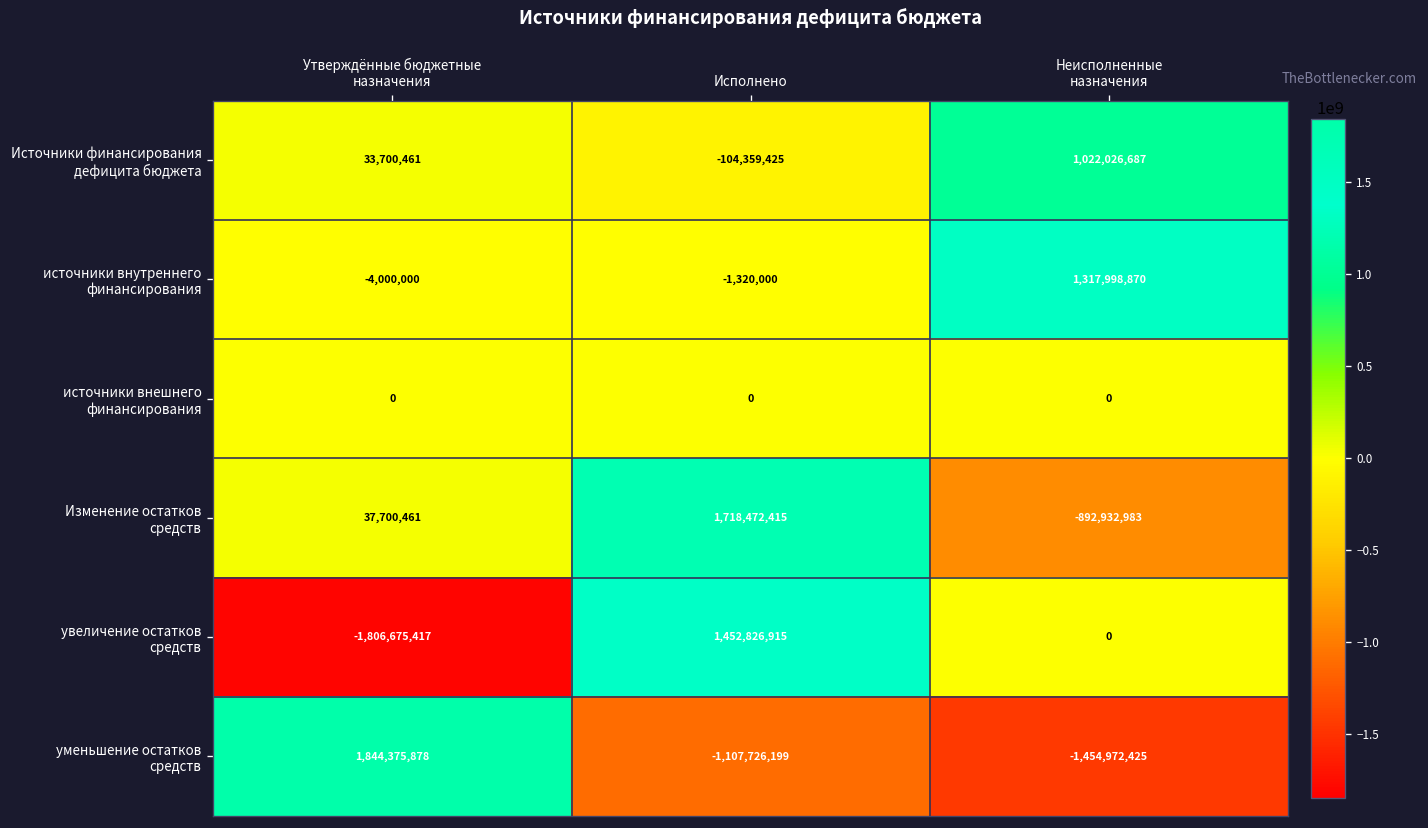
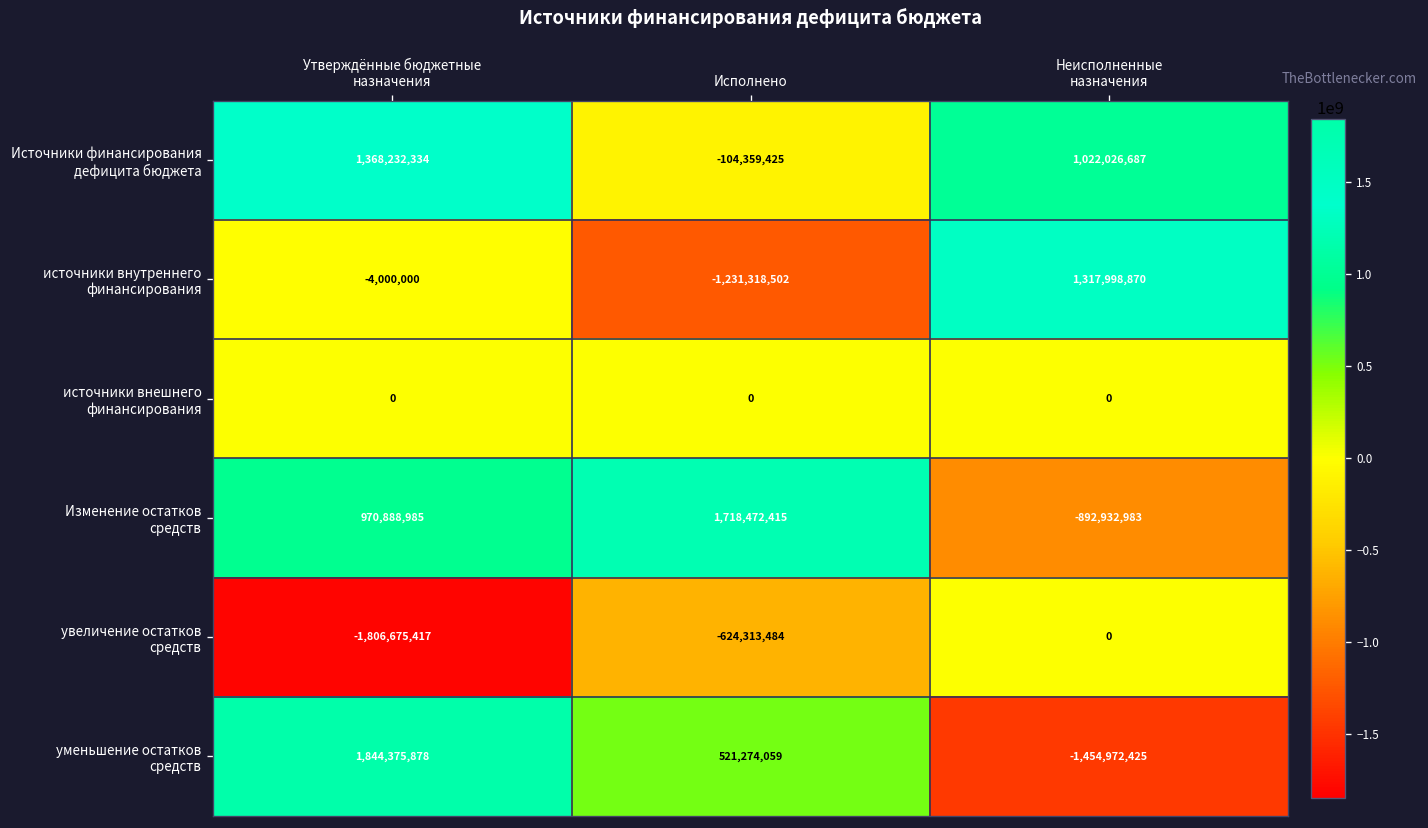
  {
    "Источники финансирования дефицита бюджета": {
-     "Утверждённые бюджетные назначения": "33,700,461",
+     "Утверждённые бюджетные назначения": "1,368,232,334",
      "Исполнено": "-104,359,425",
      "Неисполненные назначения": "1,022,026,687"
    },
    "источники внутреннего финансирования": {
      "Утверждённые бюджетные назначения": "-4,000,000",
-     "Исполнено": "-1,320,000",
+     "Исполнено": "-1,231,318,502",
      "Неисполненные назначения": "1,317,998,870"
    },
    "источники внешнего финансирования": {
      "Утверждённые бюджетные назначения": "0",
      "Исполнено": "0",
      "Неисполненные назначения": "0"
    },
    "Изменение остатков средств": {
-     "Утверждённые бюджетные назначения": "37,700,461",
+     "Утверждённые бюджетные назначения": "970,888,985",
      "Исполнено": "1,718,472,415",
      "Неисполненные назначения": "-892,932,983"
    },
    "увеличение остатков средств": {
      "Утверждённые бюджетные назначения": "-1,806,675,417",
-     "Исполнено": "1,452,826,915",
+     "Исполнено": "-624,313,484",
      "Неисполненные назначения": "0"
    },
    "уменьшение остатков средств": {
      "Утверждённые бюджетные назначения": "1,844,375,878",
-     "Исполнено": "-1,107,726,199",
+     "Исполнено": "521,274,059",
      "Неисполненные назначения": "-1,454,972,425"
    }
  }
